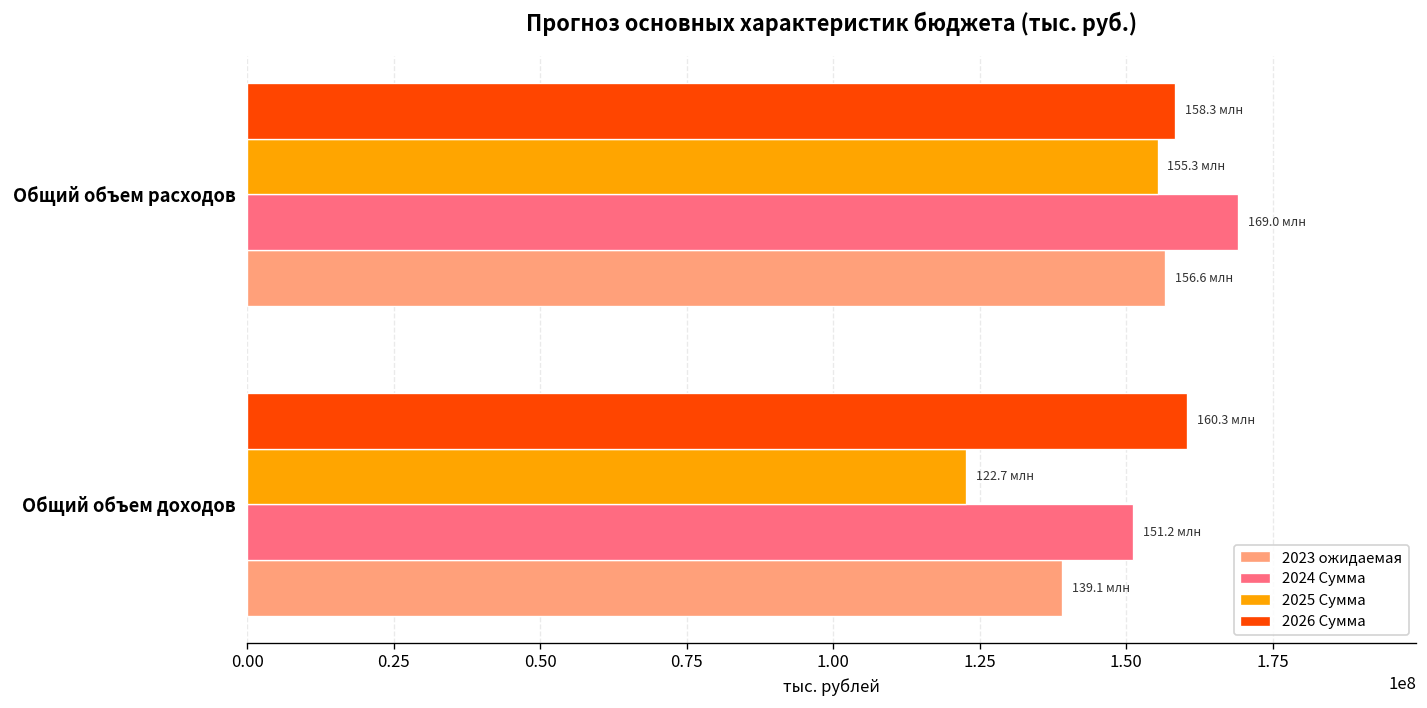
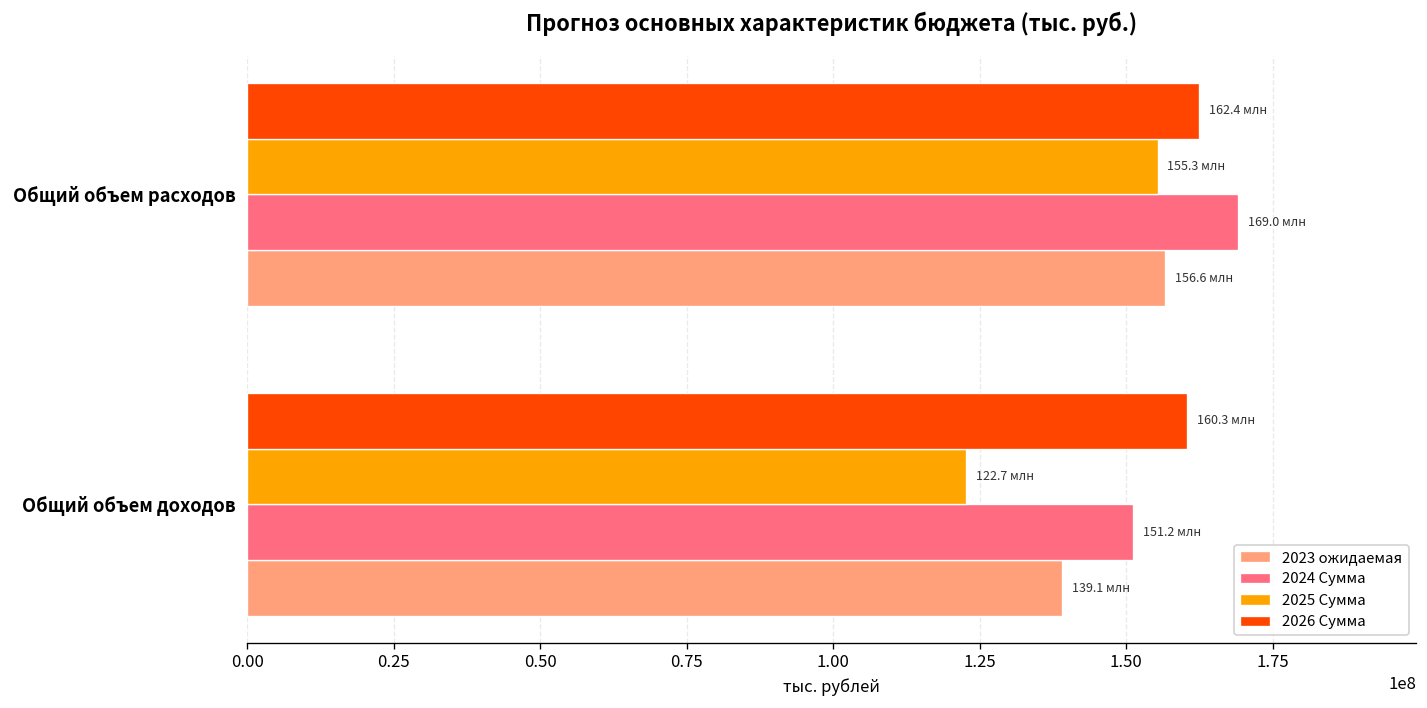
  {
    "2026 Сумма": {
-     "Общий объем расходов": 158.3
+     "Общий объем расходов": 162.4
    }
  }
